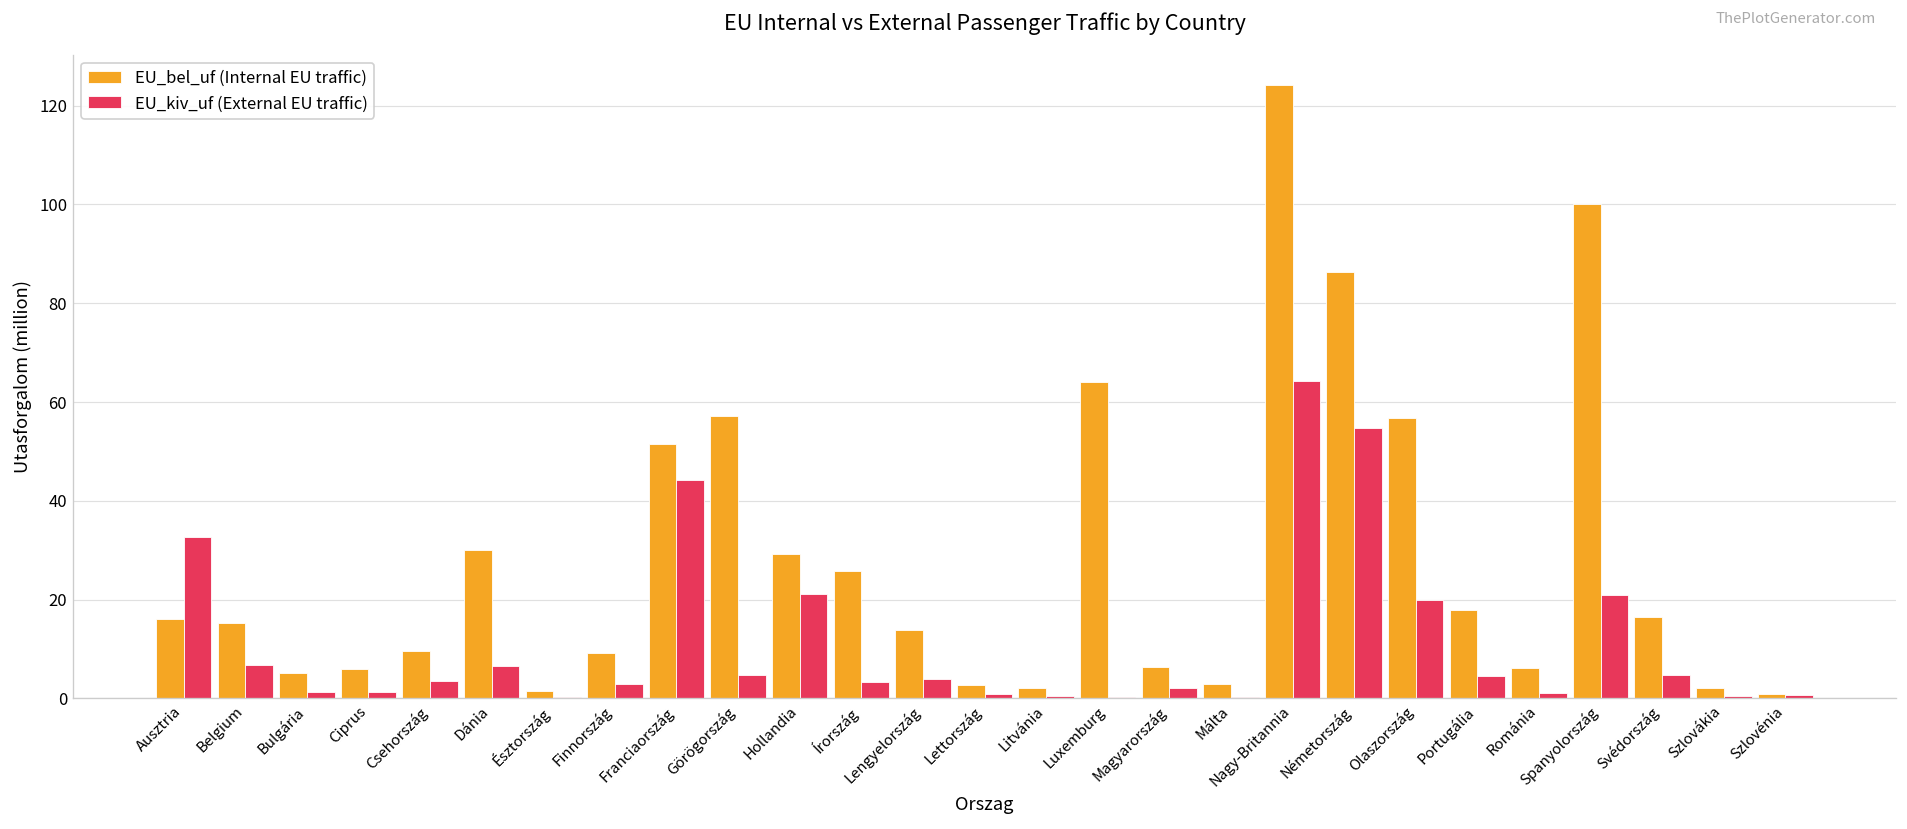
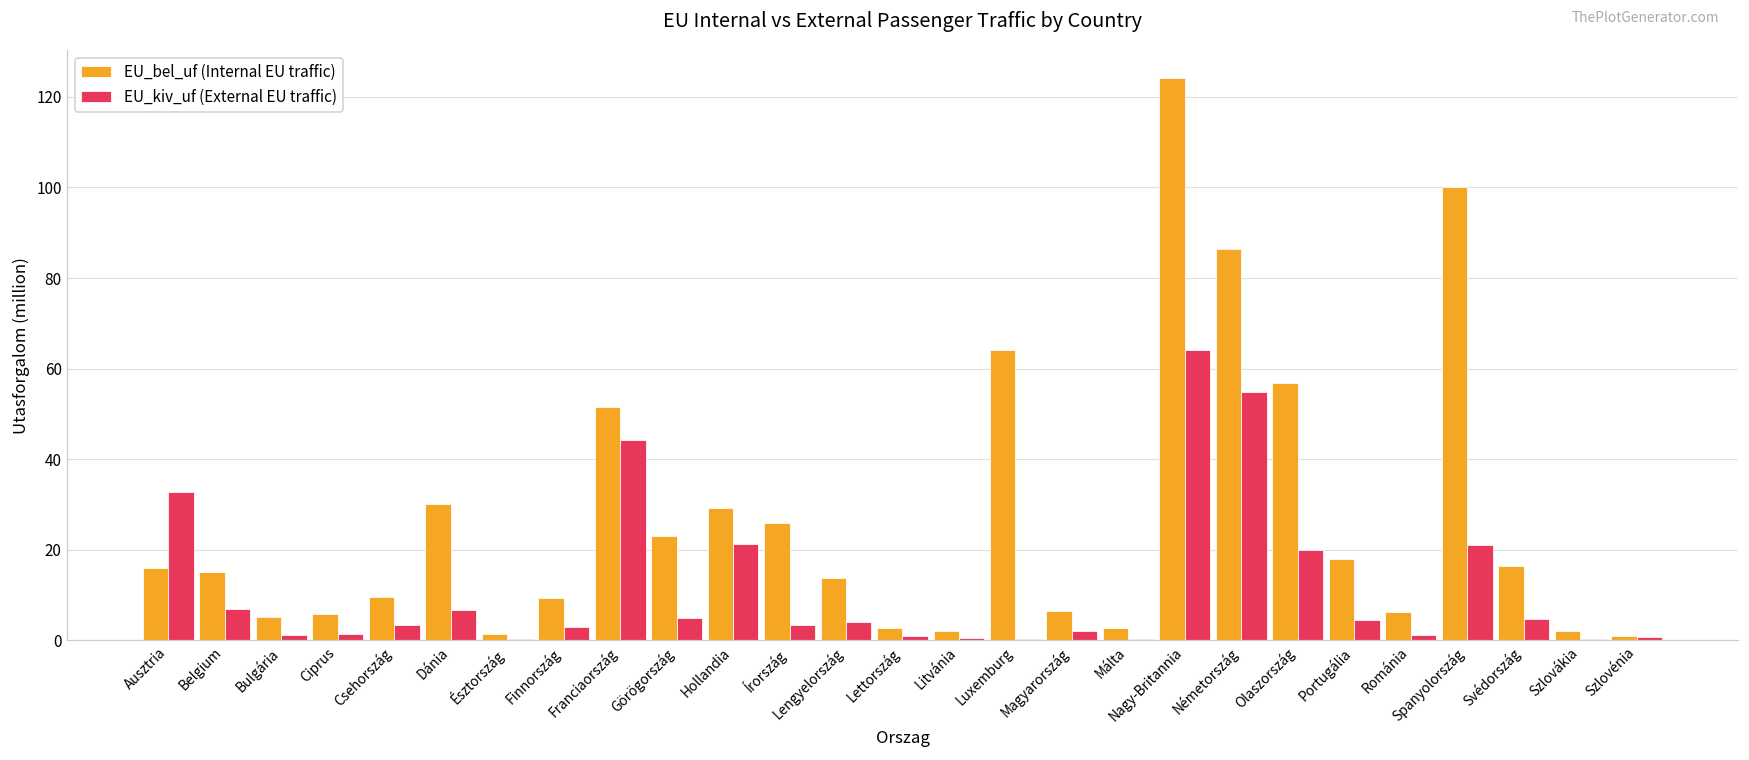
  {
    "EU_bel_uf (Internal EU traffic)": {
      "Ausztria": 16,
      "Belgium": 15,
      "Bulgária": 5,
      "Ciprus": 6,
      "Csehország": 10,
      "Dánia": 30,
      "Észtország": 1,
      "Finnország": 9,
      "Franciaország": 52,
-     "Görögország": 57,
+     "Görögország": 23,
      "Hollandia": 29,
      "Írország": 26,
      "Lengyelország": 14,
      "Lettország": 3,
      "Litvánia": 2,
      "Luxemburg": 64,
      "Magyarország": 6,
      "Málta": 3,
      "Nagy-Britannia": 124,
      "Németország": 86,
      "Olaszország": 57,
      "Portugália": 18,
      "Románia": 6,
      "Spanyolország": 100,
      "Svédország": 16,
      "Szlovákia": 2,
      "Szlovénia": 1
    },
    "EU_kiv_uf (External EU traffic)": {
      "Ausztria": 33,
      "Belgium": 7,
      "Bulgária": 1,
      "Ciprus": 1,
      "Csehország": 3,
      "Dánia": 7,
      "Finnország": 3,
      "Franciaország": 44,
      "Görögország": 5,
      "Hollandia": 21,
      "Írország": 3,
      "Lengyelország": 4,
      "Lettország": 1,
      "Magyarország": 2,
      "Nagy-Britannia": 64,
      "Németország": 55,
      "Olaszország": 20,
      "Portugália": 5,
      "Románia": 1,
      "Spanyolország": 21,
      "Svédország": 5,
      "Szlovénia": 1
    }
  }
